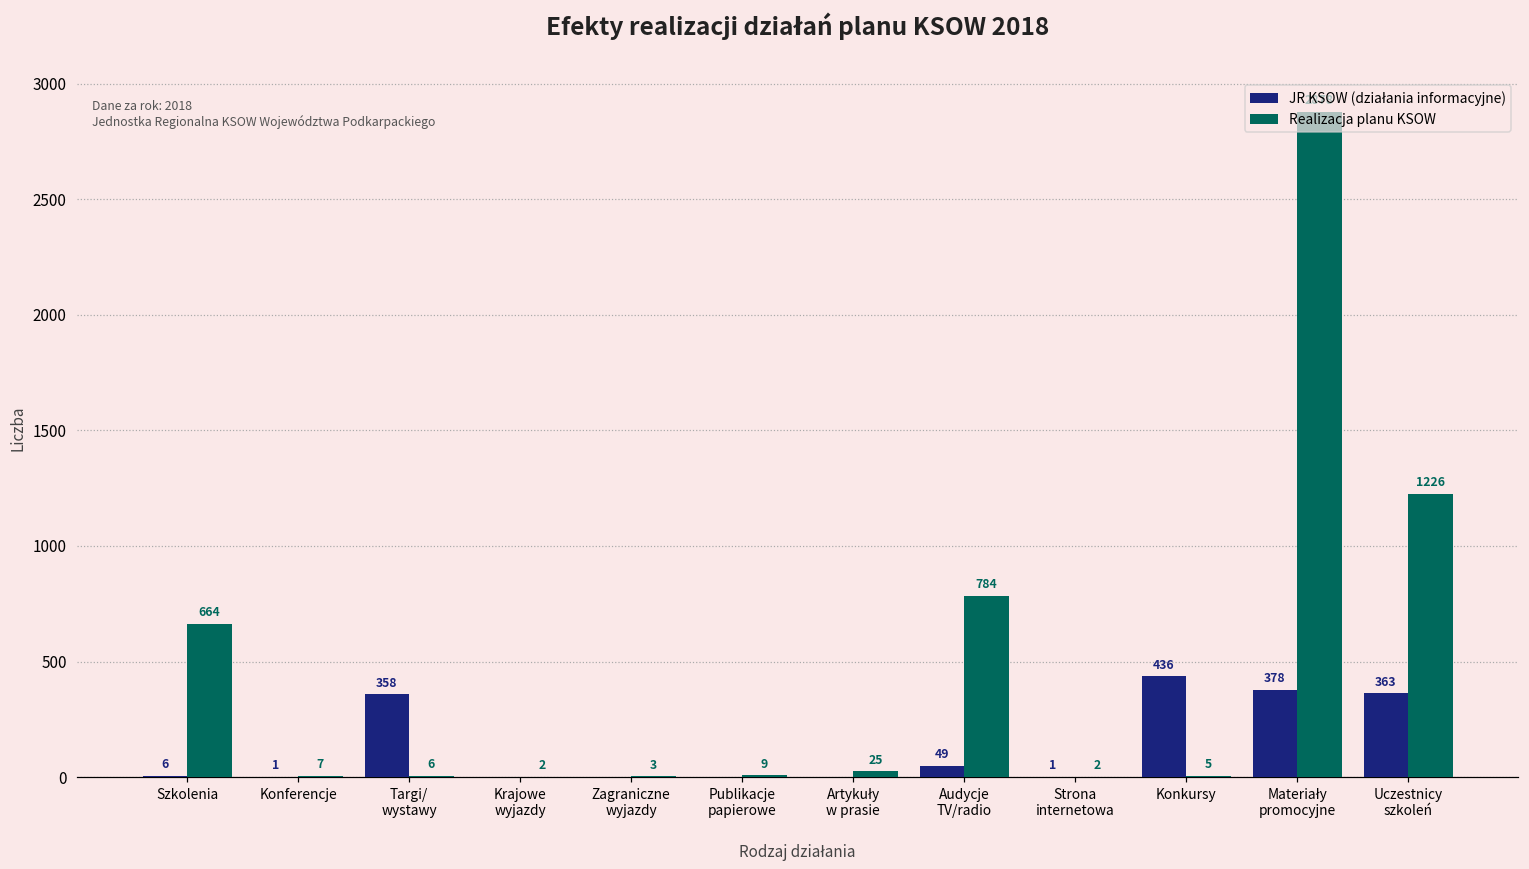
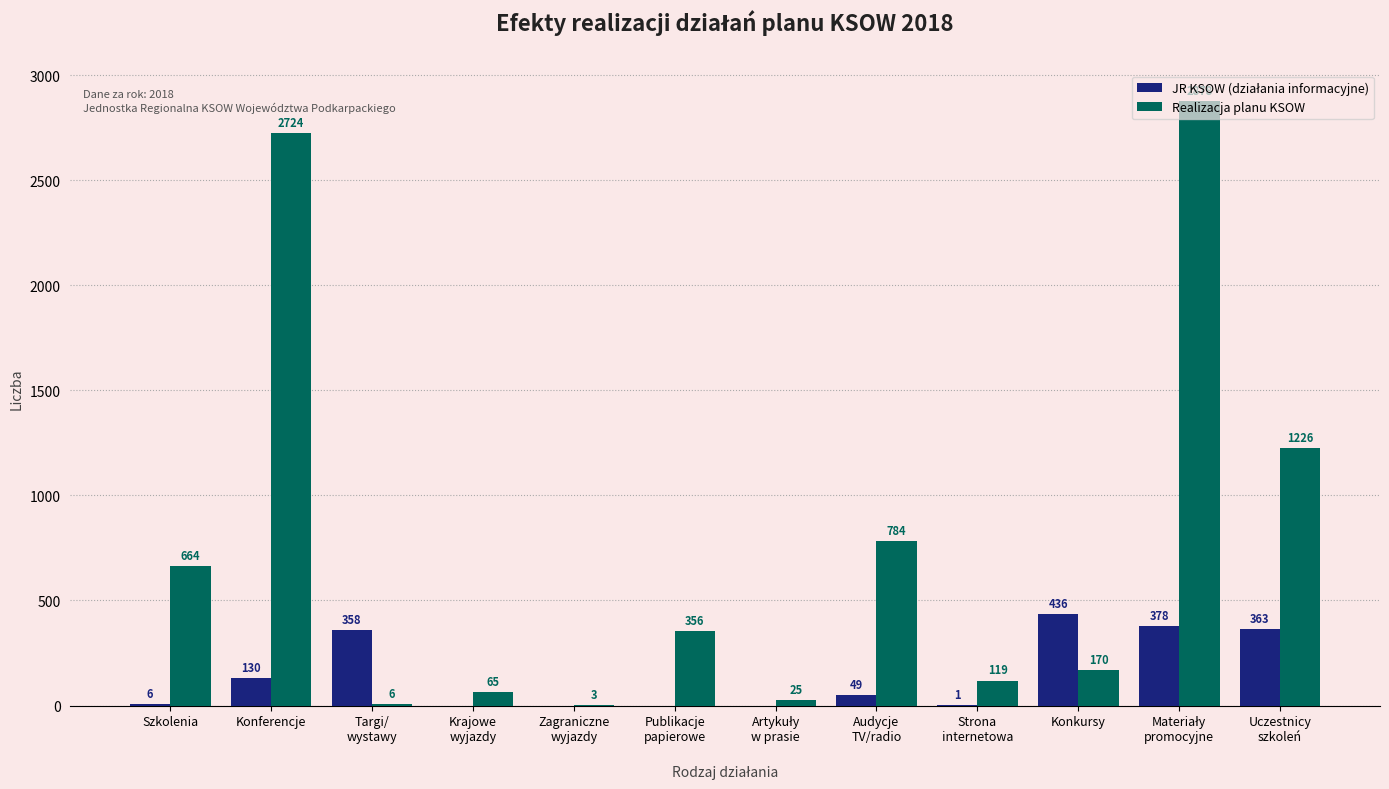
  {
    "JR KSOW (działania informacyjne)": {
      "Szkolenia": 6,
-     "Konferencje": 1,
+     "Konferencje": 130,
      "Targi/ wystawy": 358,
      "Audycje TV/radio": 49,
      "Strona internetowa": 1,
      "Konkursy": 436,
      "Materiały promocyjne": 378,
      "Uczestnicy szkoleń": 363
    },
    "Realizacja planu KSOW": {
      "Szkolenia": 664,
-     "Konferencje": 7,
+     "Konferencje": 2724,
      "Targi/ wystawy": 6,
-     "Krajowe wyjazdy": 2,
+     "Krajowe wyjazdy": 65,
      "Zagraniczne wyjazdy": 3,
-     "Publikacje papierowe": 9,
+     "Publikacje papierowe": 356,
      "Artykuły w prasie": 25,
      "Audycje TV/radio": 784,
-     "Strona internetowa": 2,
-     "Konkursy": 5,
+     "Strona internetowa": 119,
+     "Konkursy": 170,
      "Uczestnicy szkoleń": 1226
    }
  }
